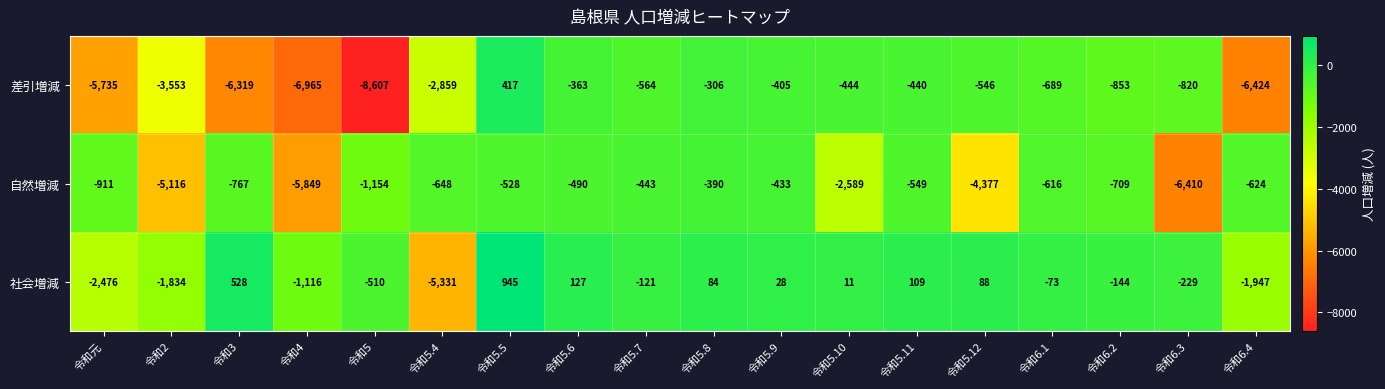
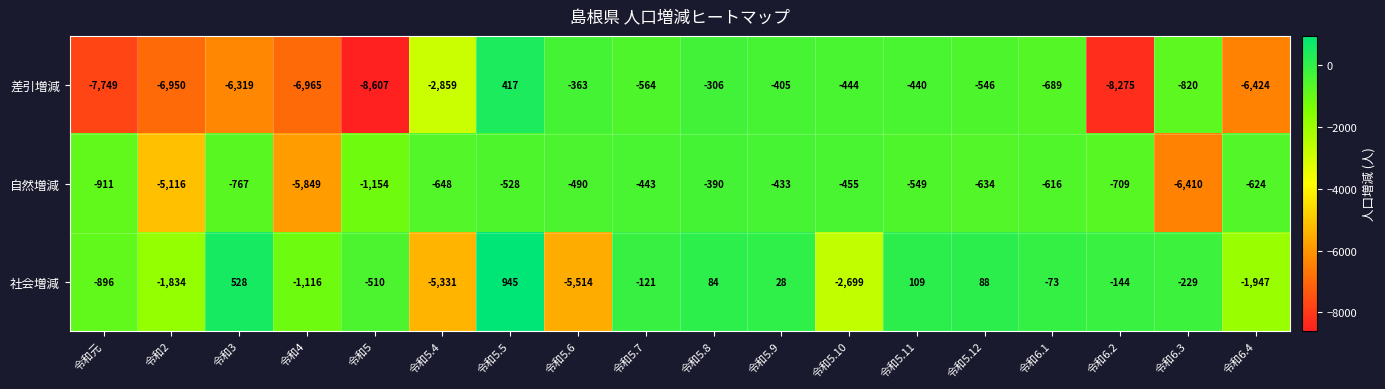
  {
    "差引増減": {
-     "令和元": "-5,735",
-     "令和2": "-3,553",
+     "令和元": "-7,749",
+     "令和2": "-6,950",
      "令和3": "-6,319",
      "令和4": "-6,965",
      "令和5": "-8,607",
      "令和5.4": "-2,859",
      "令和5.5": "417",
      "令和5.6": "-363",
      "令和5.7": "-564",
      "令和5.8": "-306",
      "令和5.9": "-405",
      "令和5.10": "-444",
      "令和5.11": "-440",
      "令和5.12": "-546",
      "令和6.1": "-689",
-     "令和6.2": "-853",
+     "令和6.2": "-8,275",
      "令和6.3": "-820",
      "令和6.4": "-6,424"
    },
    "自然増減": {
      "令和元": "-911",
      "令和2": "-5,116",
      "令和3": "-767",
      "令和4": "-5,849",
      "令和5": "-1,154",
      "令和5.4": "-648",
      "令和5.5": "-528",
      "令和5.6": "-490",
      "令和5.7": "-443",
      "令和5.8": "-390",
      "令和5.9": "-433",
-     "令和5.10": "-2,589",
+     "令和5.10": "-455",
      "令和5.11": "-549",
-     "令和5.12": "-4,377",
+     "令和5.12": "-634",
      "令和6.1": "-616",
      "令和6.2": "-709",
      "令和6.3": "-6,410",
      "令和6.4": "-624"
    },
    "社会増減": {
-     "令和元": "-2,476",
+     "令和元": "-896",
      "令和2": "-1,834",
      "令和3": "528",
      "令和4": "-1,116",
      "令和5": "-510",
      "令和5.4": "-5,331",
      "令和5.5": "945",
-     "令和5.6": "127",
+     "令和5.6": "-5,514",
      "令和5.7": "-121",
      "令和5.8": "84",
      "令和5.9": "28",
-     "令和5.10": "11",
+     "令和5.10": "-2,699",
      "令和5.11": "109",
      "令和5.12": "88",
      "令和6.1": "-73",
      "令和6.2": "-144",
      "令和6.3": "-229",
      "令和6.4": "-1,947"
    }
  }
